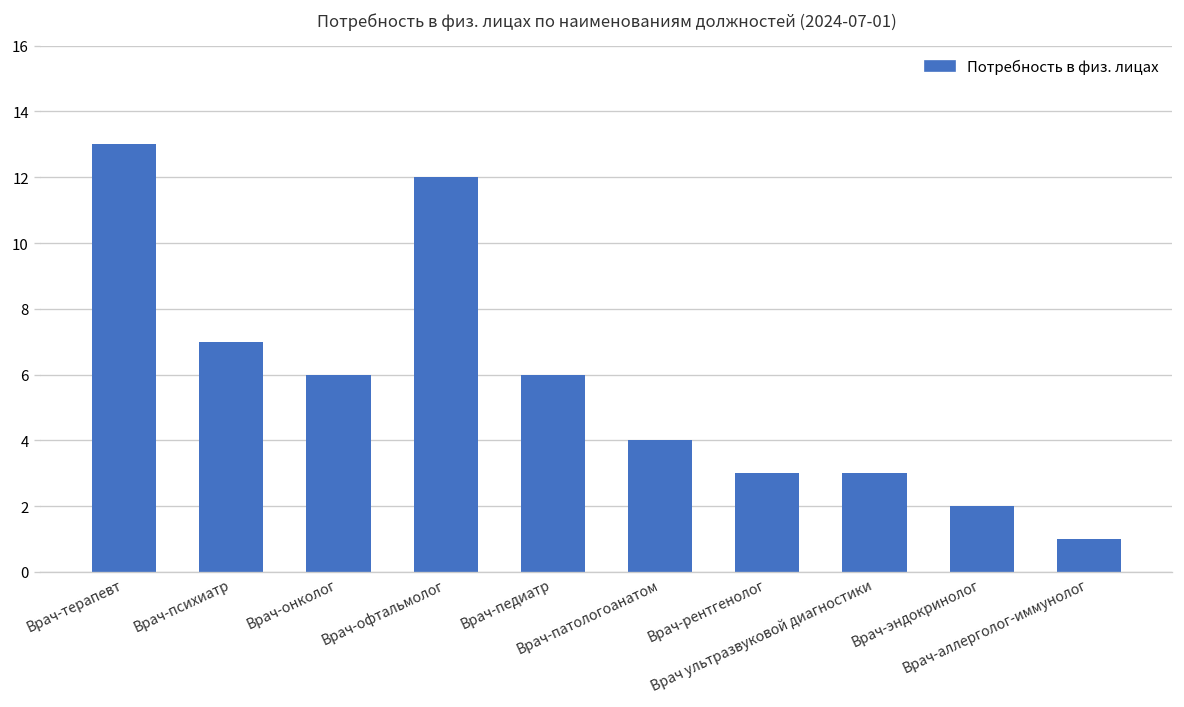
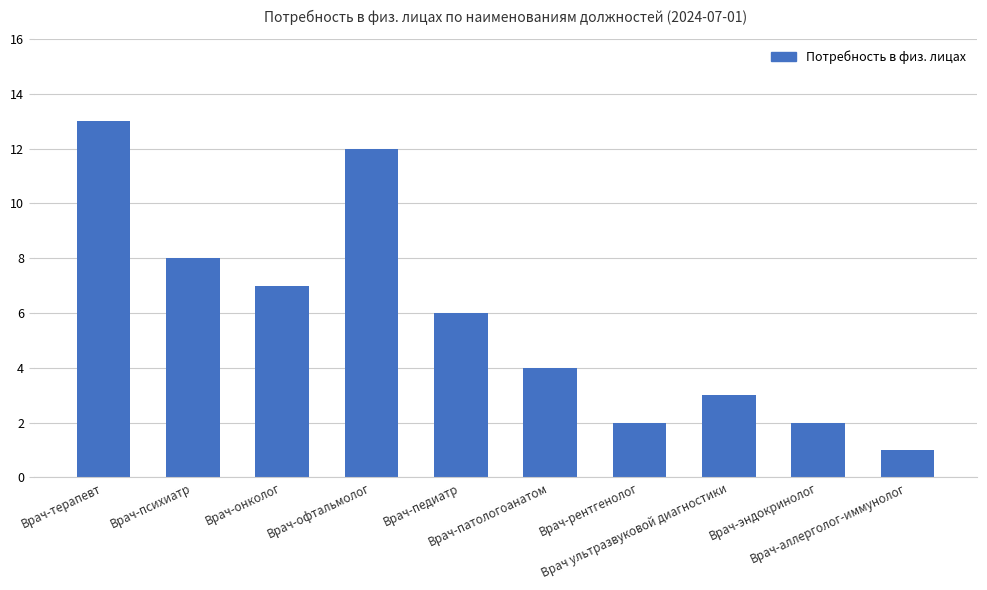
  {
    "Врач-терапевт": 13,
-   "Врач-психиатр": 7,
-   "Врач-онколог": 6,
+   "Врач-психиатр": 8,
+   "Врач-онколог": 7,
    "Врач-офтальмолог": 12,
    "Врач-педиатр": 6,
    "Врач-патологоанатом": 4,
-   "Врач-рентгенолог": 3,
+   "Врач-рентгенолог": 2,
    "Врач ультразвуковой диагностики": 3,
    "Врач-эндокринолог": 2,
    "Врач-аллерголог-иммунолог": 1
  }
